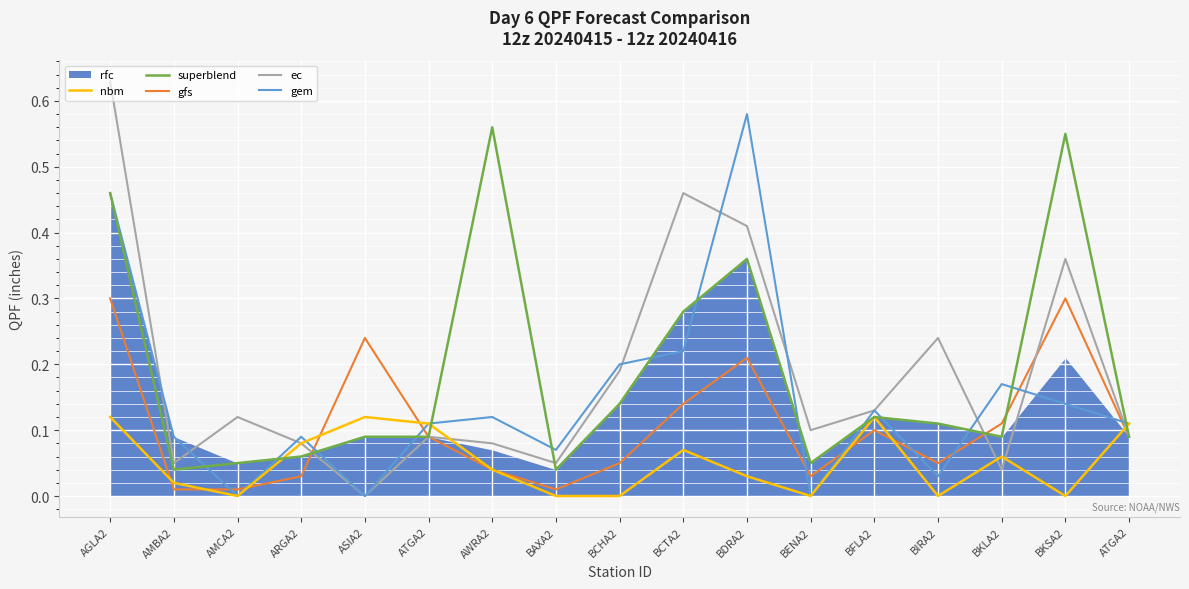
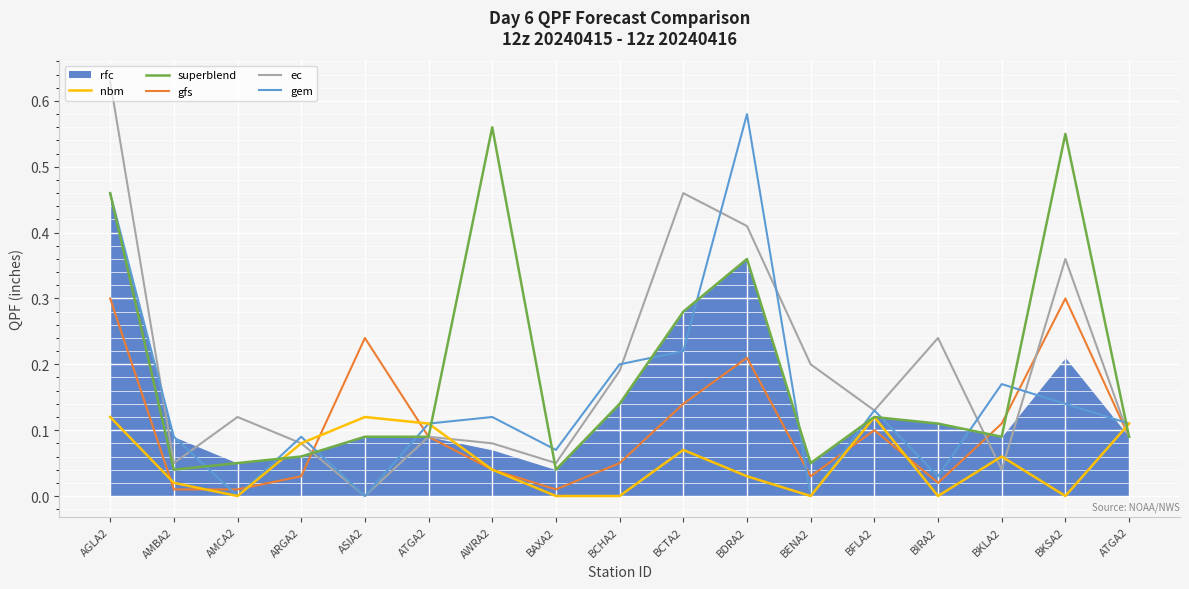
  {
    "nbm": {
      "AGLA2": 0.12,
      "AMBA2": 0.02,
      "ASIA2": 0.12,
      "BAXA2": 0.00,
      "BCHA2": 0.00,
      "BCTA2": 0.07,
      "BDRA2": 0.03,
      "BIRA2": 0.00,
      "BKLA2": 0.06,
      "BKSA2": 0.00
    },
    "superblend": {
      "AMBA2": 0.04,
      "AWRA2": 0.56,
      "BKSA2": 0.55
    },
    "gfs": {
      "AGLA2": 0.30,
      "AMBA2": 0.01,
      "AMCA2": 0.01,
      "ARGA2": 0.03,
      "ASIA2": 0.24,
      "BAXA2": 0.01,
      "BCHA2": 0.05,
      "BCTA2": 0.14,
      "BDRA2": 0.21,
      "BENA2": 0.03,
      "BFLA2": 0.10,
-     "BIRA2": 0.05,
+     "BIRA2": 0.02,
      "BKLA2": 0.11,
      "BKSA2": 0.30
    },
    "ec": {
      "AMBA2": 0.05,
      "AMCA2": 0.12,
      "AWRA2": 0.08,
      "BAXA2": 0.05,
      "BCHA2": 0.19,
      "BCTA2": 0.46,
      "BDRA2": 0.41,
-     "BENA2": 0.1,
+     "BENA2": 0.2,
      "BIRA2": 0.24,
      "BKLA2": 0.04,
      "BKSA2": 0.36
    }
  }
